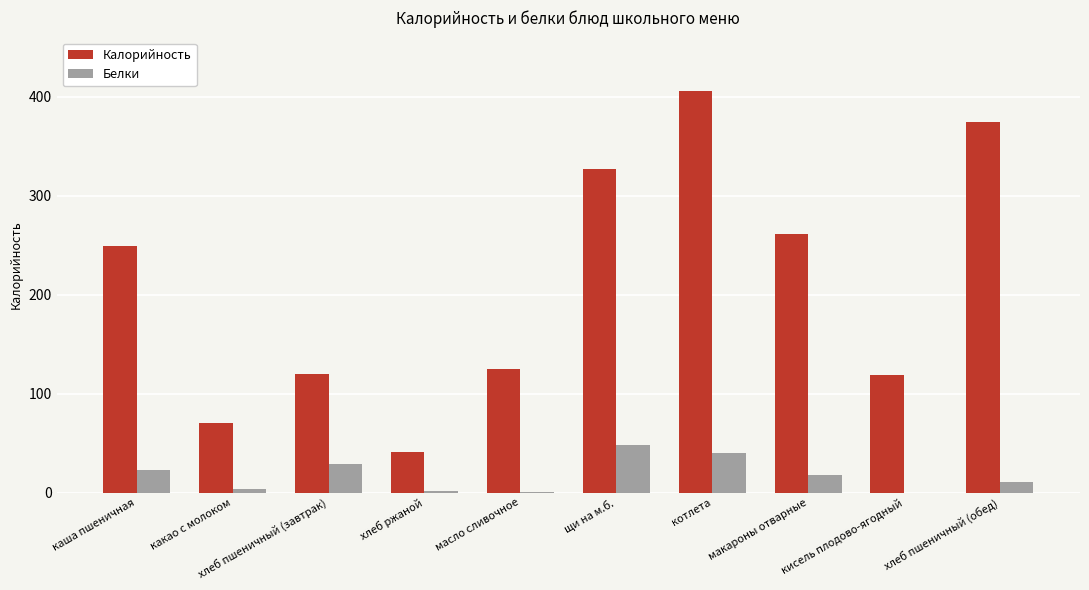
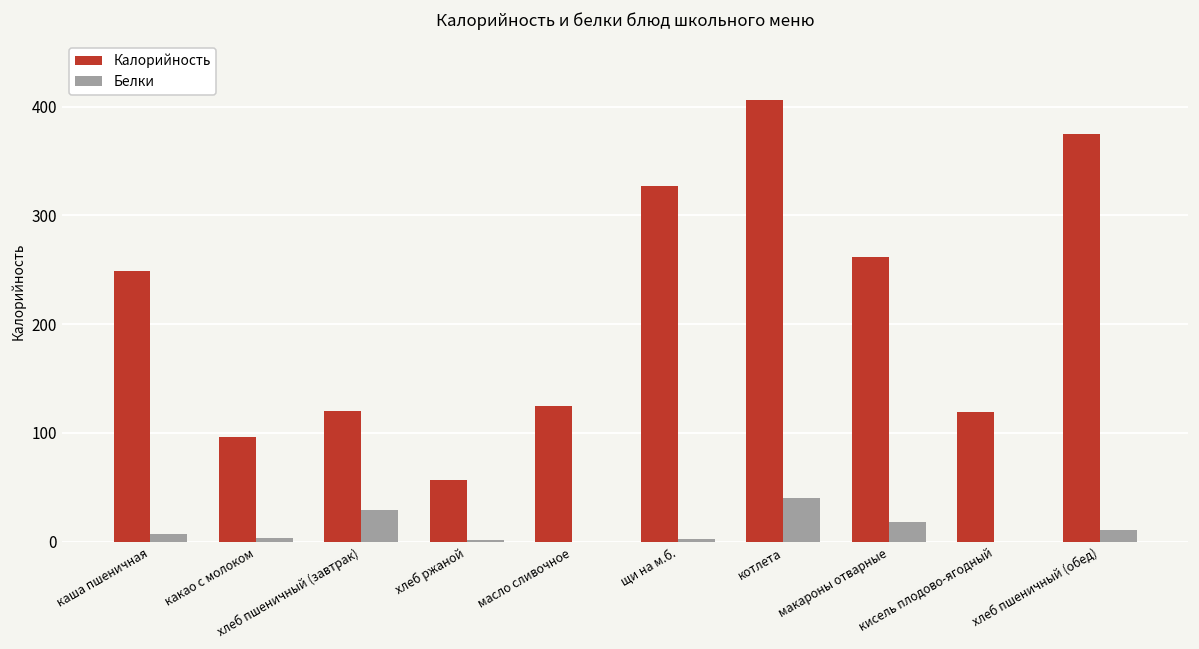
  {
    "Калорийность": {
      "каша пшеничная": 250,
-     "какао с молоком": 70,
+     "какао с молоком": 100,
      "хлеб пшеничный (завтрак)": 120,
-     "хлеб ржаной": 40,
+     "хлеб ржаной": 60,
      "масло сливочное": 130,
      "щи на м.б.": 330,
      "котлета": 410,
      "макароны отварные": 260,
      "кисель плодово-ягодный": 120,
      "хлеб пшеничный (обед)": 380
    },
    "Белки": {
-     "каша пшеничная": 20,
+     "каша пшеничная": 10,
      "какао с молоком": 0,
      "хлеб пшеничный (завтрак)": 30,
-     "щи на м.б.": 50,
+     "щи на м.б.": 0,
      "котлета": 40,
      "макароны отварные": 20,
      "кисель плодово-ягодный": 0,
      "хлеб пшеничный (обед)": 10
    }
  }
